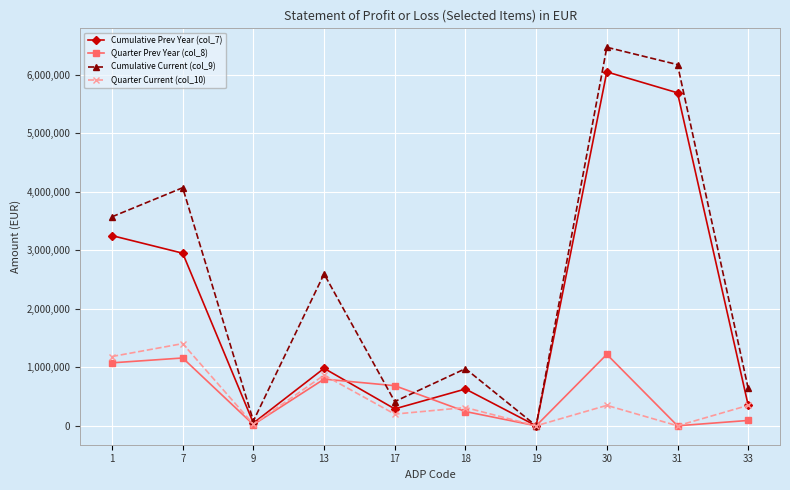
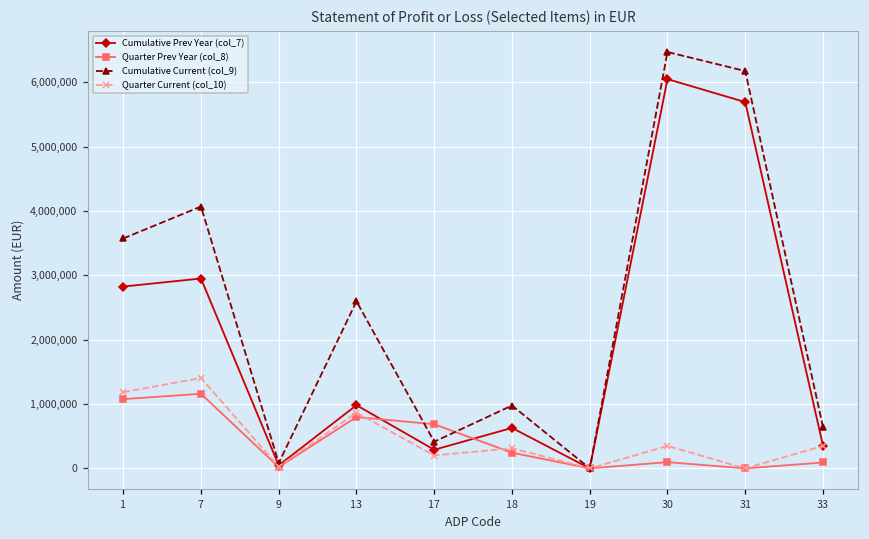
  {
    "Cumulative Prev Year (col_7)": {
-     "1": "3,300,000",
+     "1": "2,800,000",
      "7": "3,000,000",
      "13": "1,000,000",
      "17": "300,000",
      "18": "600,000",
      "30": "6,000,000",
      "31": "5,700,000"
    },
    "Quarter Prev Year (col_8)": {
      "1": "1,100,000",
      "7": "1,200,000",
      "13": "800,000",
      "17": "700,000",
      "18": "200,000",
-     "30": "1,200,000",
+     "30": "100,000",
      "33": "100,000"
    },
    "Cumulative Current (col_9)": {
      "1": "3,600,000",
      "7": "4,100,000",
      "13": "2,600,000",
      "17": "400,000",
      "18": "1,000,000",
      "30": "6,500,000",
      "31": "6,200,000",
      "33": "600,000"
    },
    "Quarter Current (col_10)": {
      "1": "1,200,000",
      "7": "1,400,000",
      "13": "900,000",
      "17": "200,000",
      "18": "300,000",
      "30": "300,000"
    }
  }
